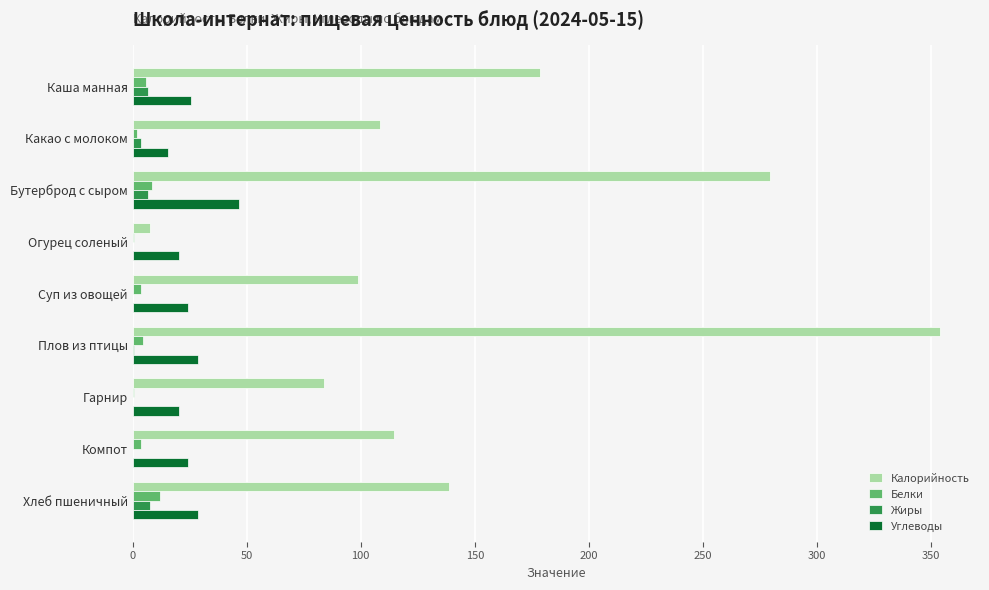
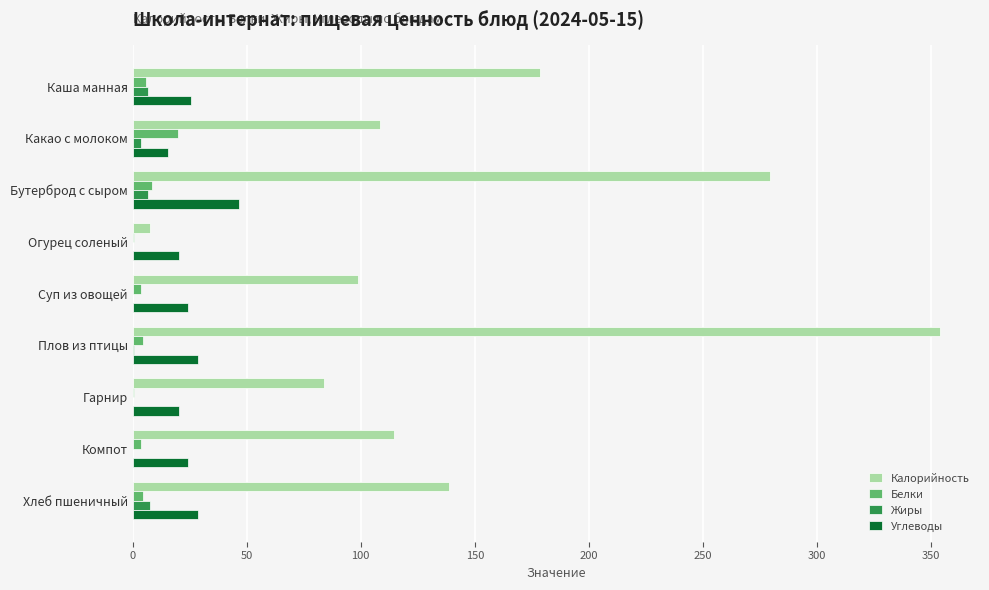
  {
    "Калорийность": {
      "Каша манная": 179,
      "Какао с молоком": 108,
      "Бутерброд с сыром": 279,
      "Огурец соленый": 8,
      "Суп из овощей": 99,
      "Плов из птицы": 354,
      "Гарнир": 84,
      "Компот": 115,
      "Хлеб пшеничный": 139
    },
    "Белки": {
      "Каша манная": 6,
-     "Какао с молоком": 2,
+     "Какао с молоком": 20,
      "Бутерброд с сыром": 9,
      "Суп из овощей": 4,
      "Плов из птицы": 5,
      "Компот": 4,
-     "Хлеб пшеничный": 12
+     "Хлеб пшеничный": 5
    },
    "Жиры": {
      "Каша манная": 7,
      "Какао с молоком": 4,
      "Бутерброд с сыром": 7,
      "Огурец соленый": 0,
      "Гарнир": 0,
      "Хлеб пшеничный": 8
    },
    "Углеводы": {
      "Каша манная": 26,
      "Какао с молоком": 15,
      "Бутерброд с сыром": 47,
      "Огурец соленый": 20,
      "Суп из овощей": 24,
      "Плов из птицы": 29,
      "Гарнир": 20,
      "Компот": 24,
      "Хлеб пшеничный": 29
    }
  }
